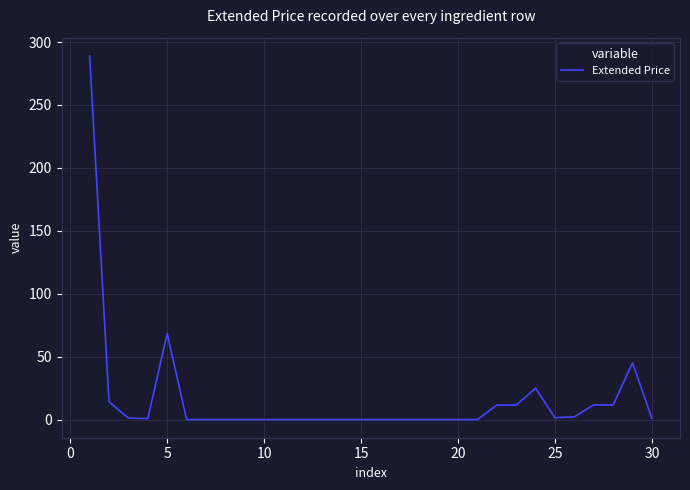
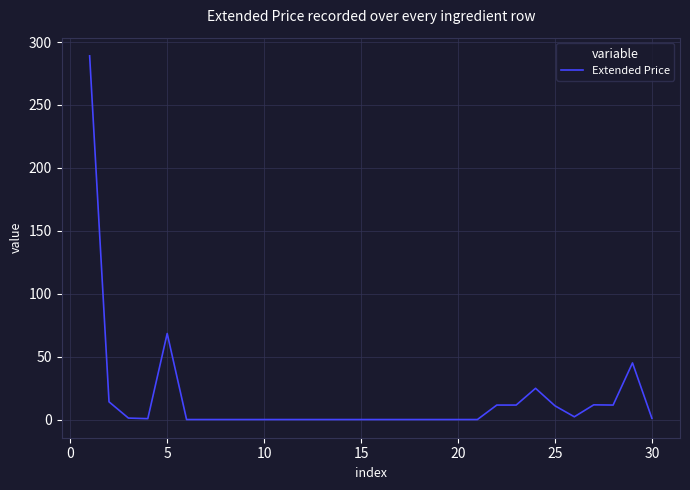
  {
    "5": 68,
    "10": 0,
    "15": 0,
    "20": 0,
-   "25": 1,
+   "25": 11,
    "30": 1
  }
